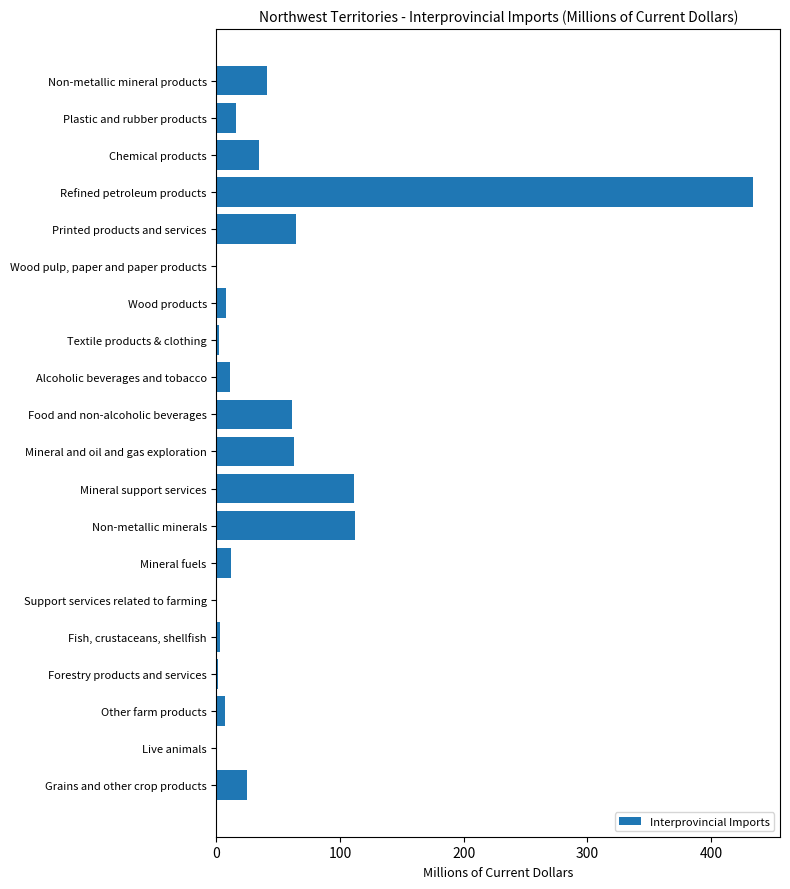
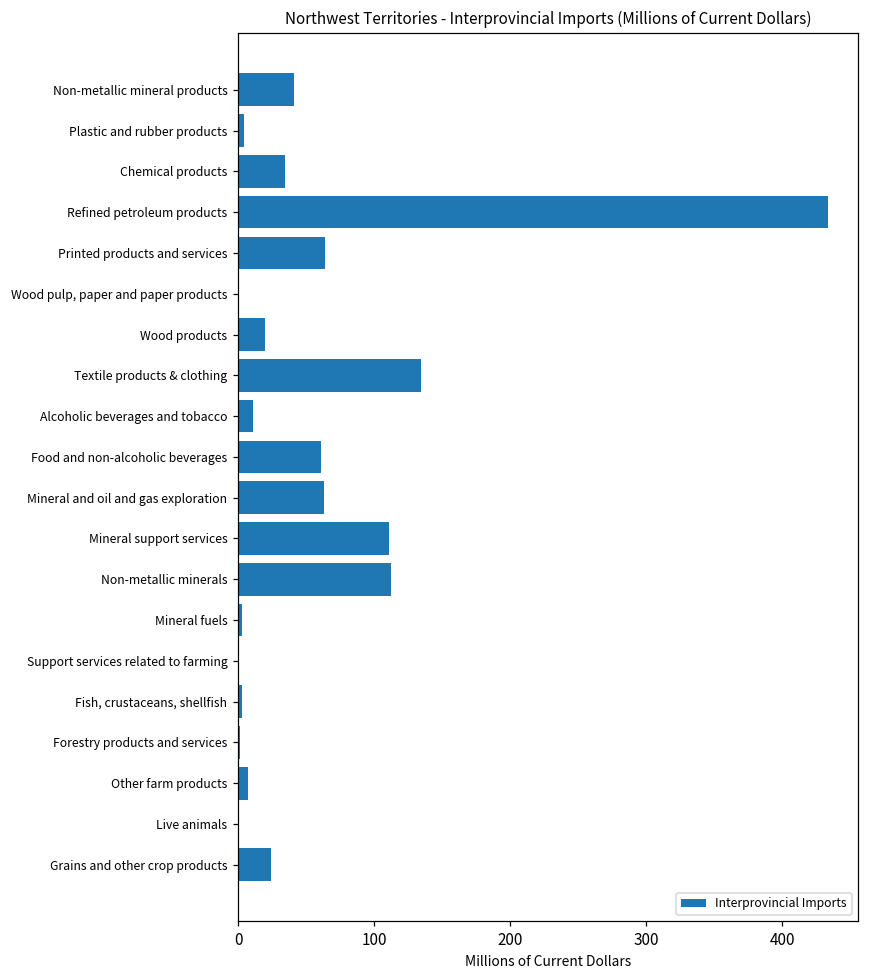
  {
    "Non-metallic mineral products": 41,
-   "Plastic and rubber products": 16,
+   "Plastic and rubber products": 4,
    "Chemical products": 35,
    "Refined petroleum products": 434,
    "Printed products and services": 64,
-   "Wood products": 8,
-   "Textile products & clothing": 2,
+   "Wood products": 20,
+   "Textile products & clothing": 135,
    "Alcoholic beverages and tobacco": 11,
    "Food and non-alcoholic beverages": 61,
    "Mineral and oil and gas exploration": 63,
    "Mineral support services": 111,
    "Non-metallic minerals": 112,
-   "Mineral fuels": 12,
+   "Mineral fuels": 3,
    "Support services related to farming": 0,
    "Fish, crustaceans, shellfish": 3,
    "Other farm products": 7,
    "Grains and other crop products": 24
  }
